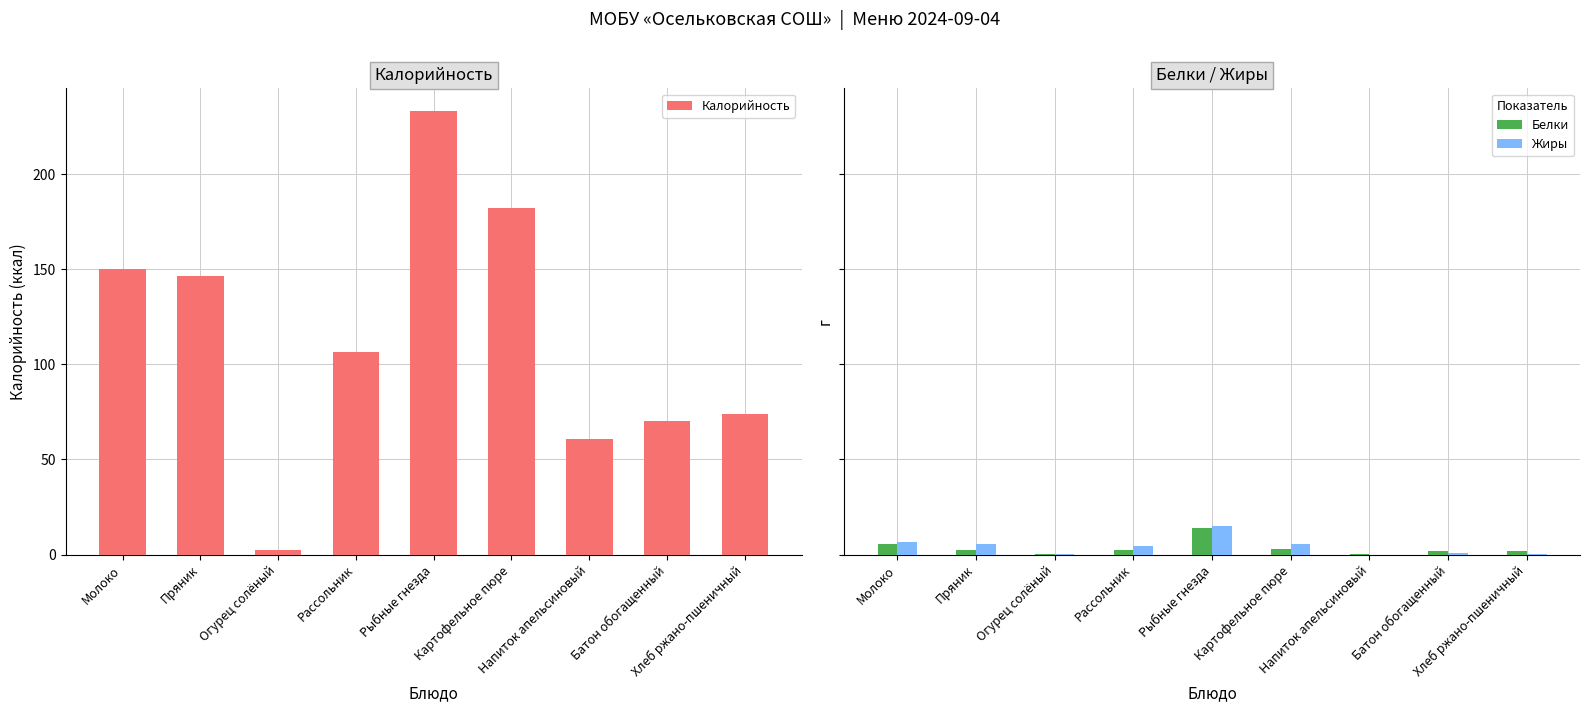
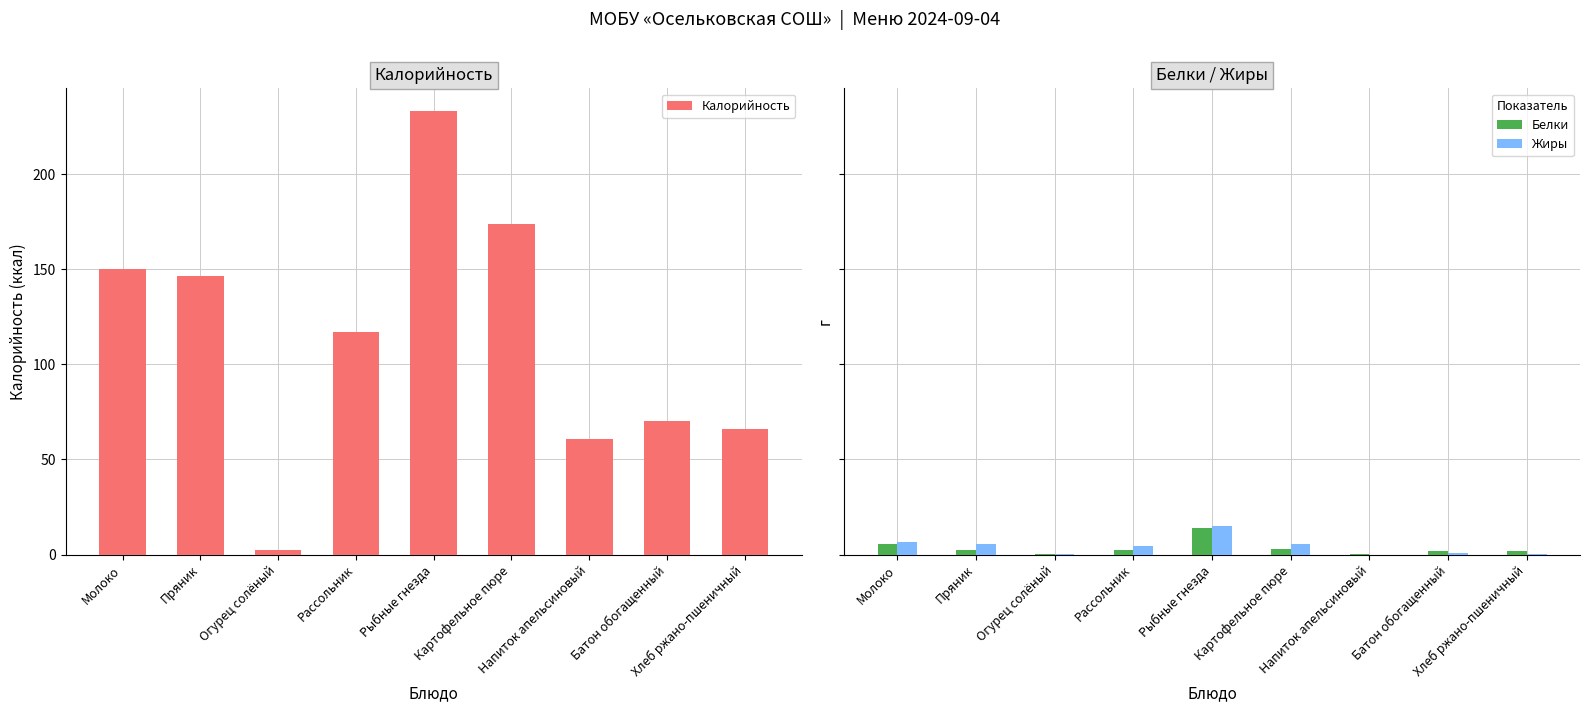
  {
    "Калорийность": {
      "Молоко": 150,
      "Пряник": 146,
      "Огурец солёный": 2,
-     "Рассольник": 106,
+     "Рассольник": 117,
      "Рыбные гнезда": 233,
-     "Картофельное пюре": 182,
+     "Картофельное пюре": 174,
      "Напиток апельсиновый": 61,
      "Батон обогащенный": 70,
-     "Хлеб ржано-пшеничный": 74
+     "Хлеб ржано-пшеничный": 66
    }
  }
